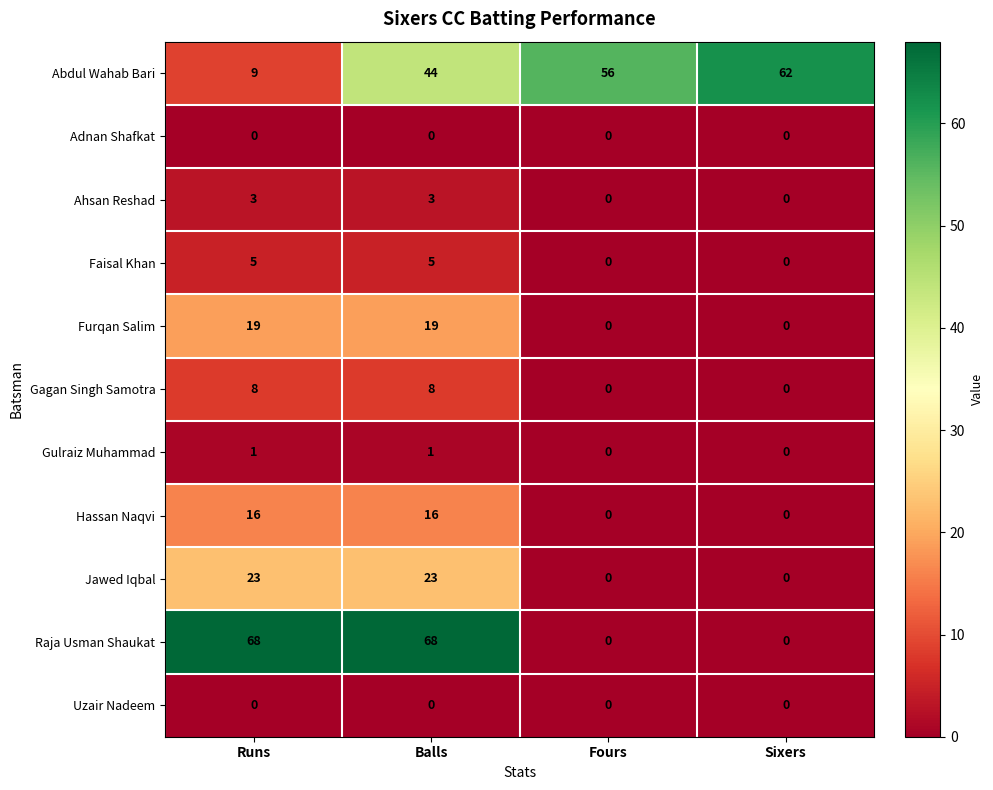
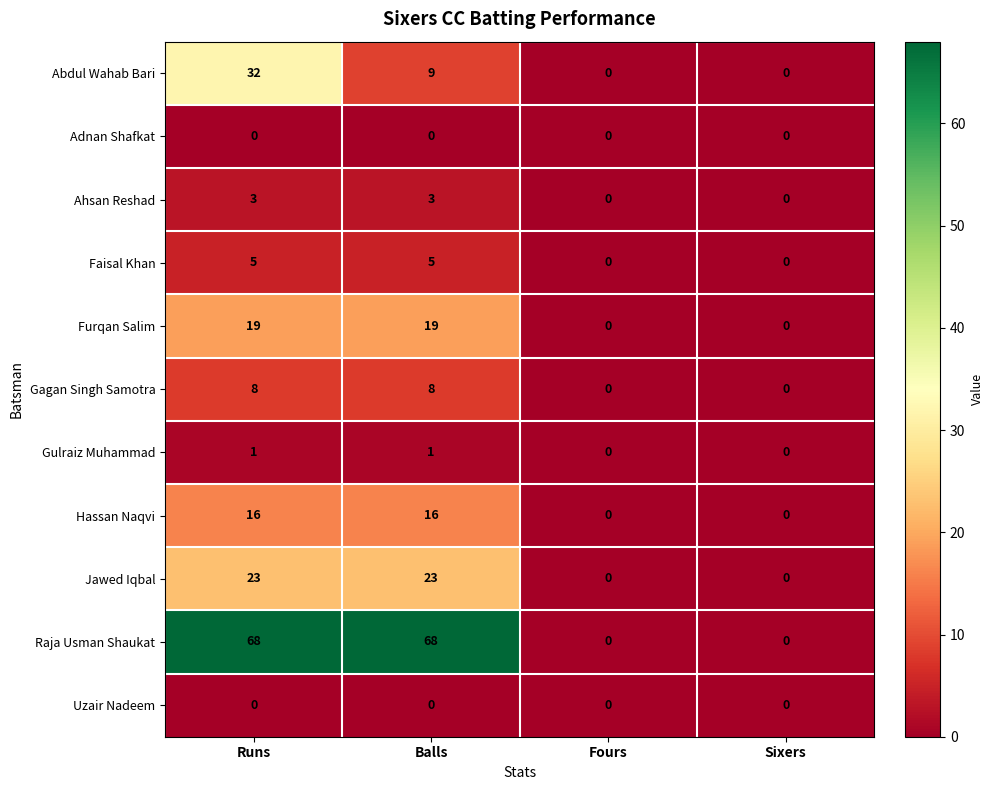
  {
    "Abdul Wahab Bari": {
-     "Runs": 9,
-     "Balls": 44,
-     "Fours": 56,
-     "Sixers": 62
+     "Runs": 32,
+     "Balls": 9,
+     "Fours": 0,
+     "Sixers": 0
    },
    "Adnan Shafkat": {
      "Runs": 0,
      "Balls": 0,
      "Fours": 0,
      "Sixers": 0
    },
    "Ahsan Reshad": {
      "Runs": 3,
      "Balls": 3,
      "Fours": 0,
      "Sixers": 0
    },
    "Faisal Khan": {
      "Runs": 5,
      "Balls": 5,
      "Fours": 0,
      "Sixers": 0
    },
    "Furqan Salim": {
      "Runs": 19,
      "Balls": 19,
      "Fours": 0,
      "Sixers": 0
    },
    "Gagan Singh Samotra": {
      "Runs": 8,
      "Balls": 8,
      "Fours": 0,
      "Sixers": 0
    },
    "Gulraiz Muhammad": {
      "Runs": 1,
      "Balls": 1,
      "Fours": 0,
      "Sixers": 0
    },
    "Hassan Naqvi": {
      "Runs": 16,
      "Balls": 16,
      "Fours": 0,
      "Sixers": 0
    },
    "Jawed Iqbal": {
      "Runs": 23,
      "Balls": 23,
      "Fours": 0,
      "Sixers": 0
    },
    "Raja Usman Shaukat": {
      "Runs": 68,
      "Balls": 68,
      "Fours": 0,
      "Sixers": 0
    },
    "Uzair Nadeem": {
      "Runs": 0,
      "Balls": 0,
      "Fours": 0,
      "Sixers": 0
    }
  }
